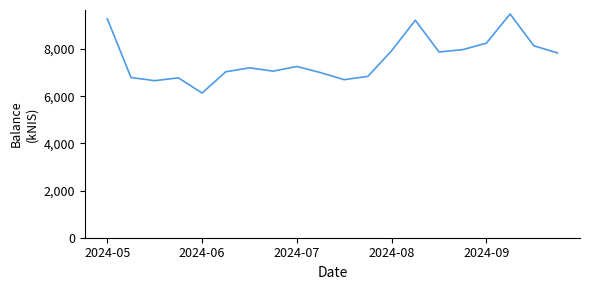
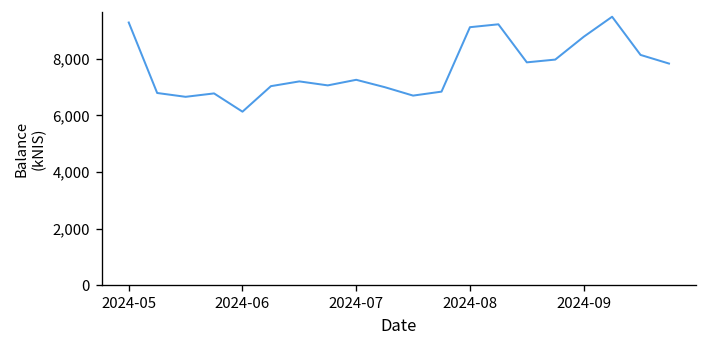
  {
    "2024-05": "9,300",
    "2024-06": "6,100",
    "2024-07": "7,300",
-   "2024-08": "7,900",
-   "2024-09": "8,300"
+   "2024-08": "9,100",
+   "2024-09": "8,800"
  }
